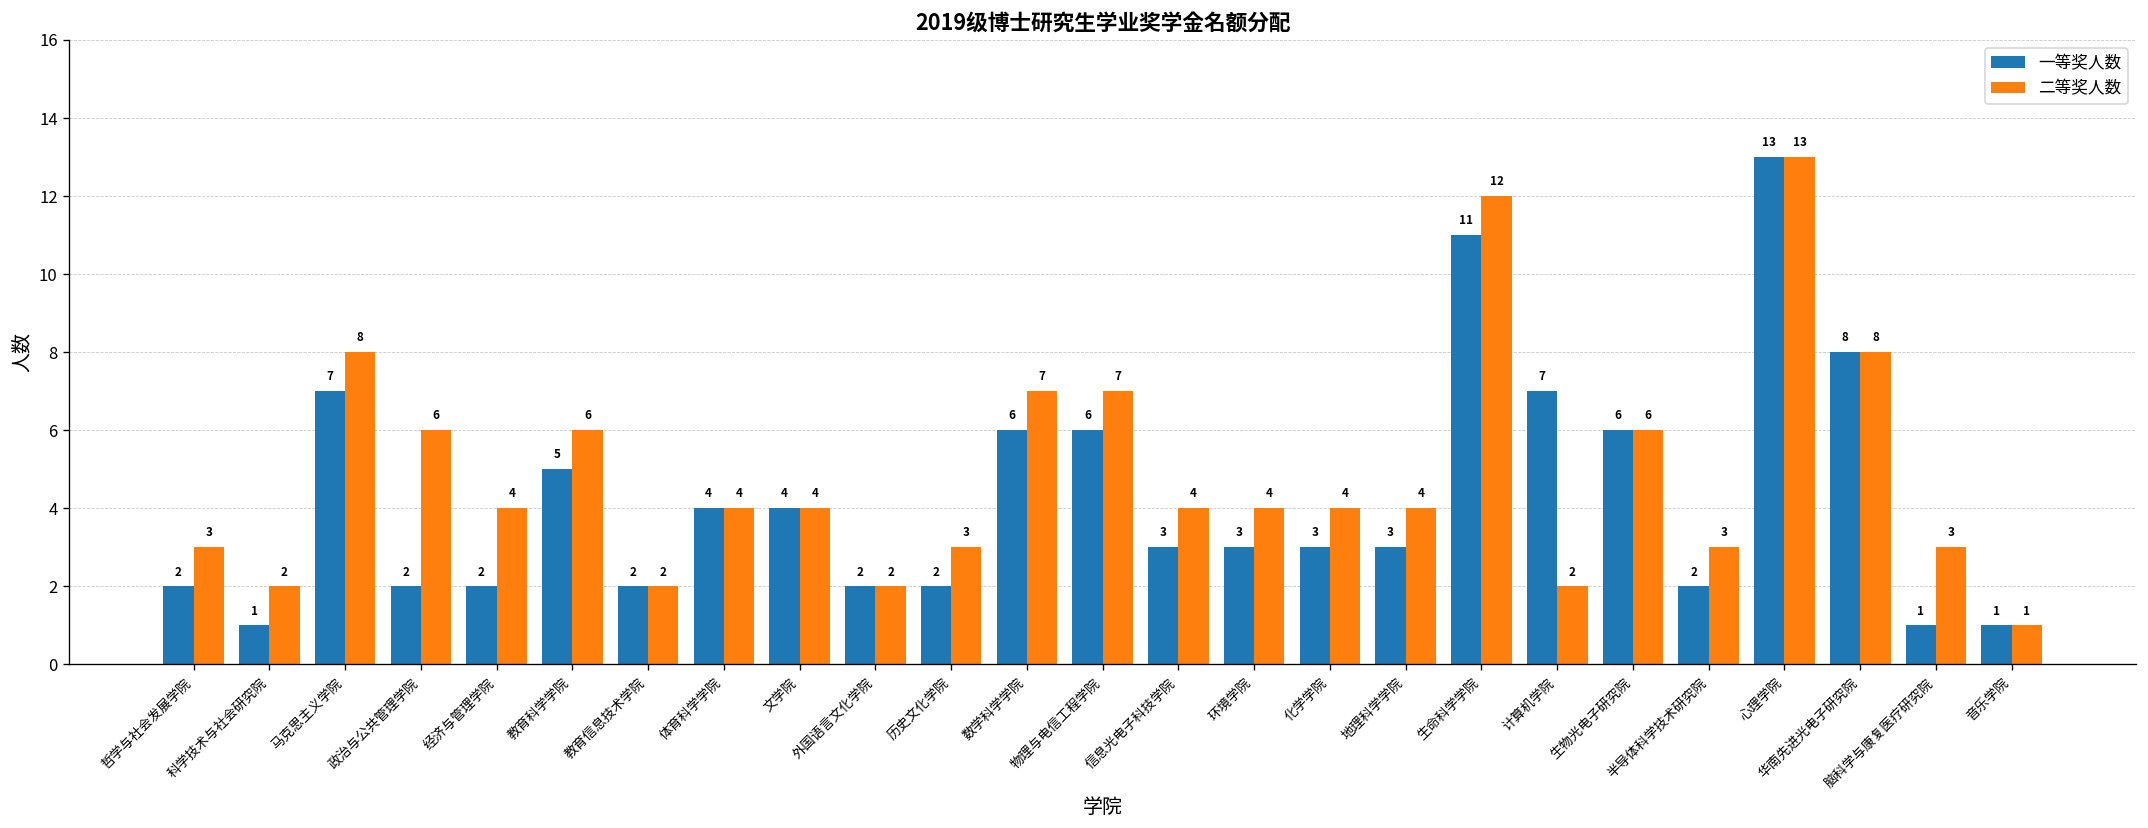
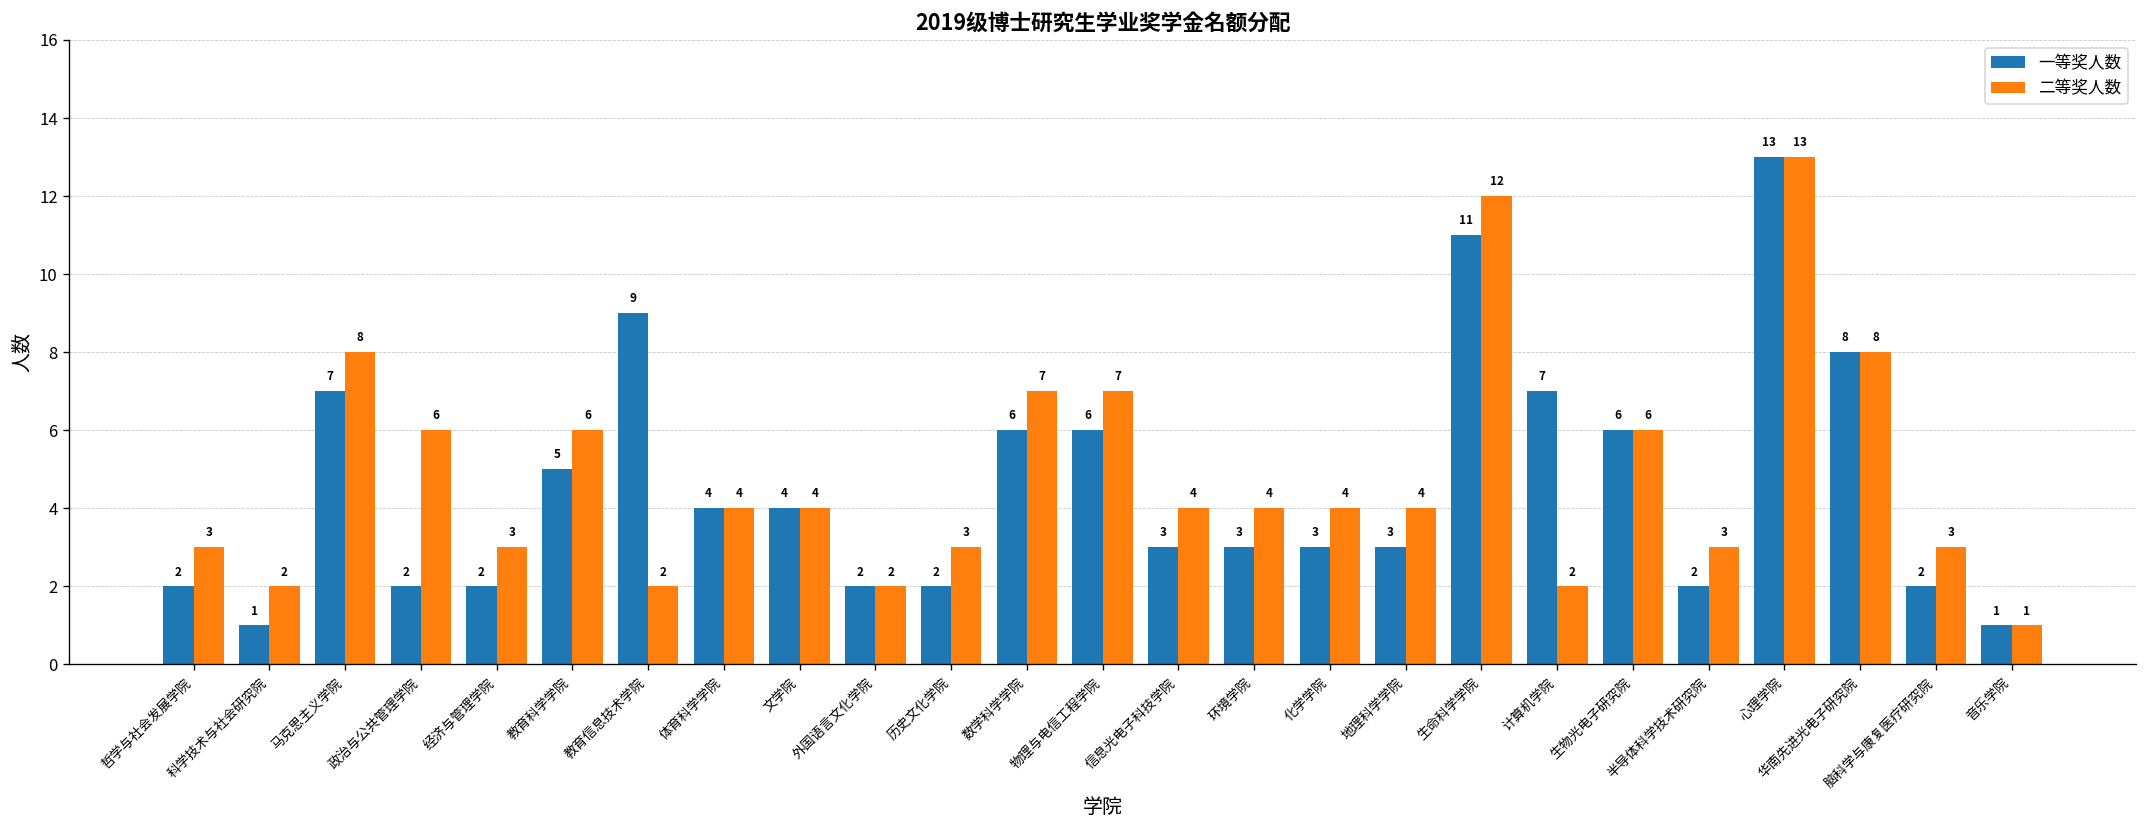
  {
    "一等奖人数": {
      "哲学与社会发展学院": 2,
      "科学技术与社会研究院": 1,
      "马克思主义学院": 7,
      "政治与公共管理学院": 2,
      "经济与管理学院": 2,
      "教育科学学院": 5,
-     "教育信息技术学院": 2,
+     "教育信息技术学院": 9,
      "体育科学学院": 4,
      "文学院": 4,
      "外国语言文化学院": 2,
      "历史文化学院": 2,
      "数学科学学院": 6,
      "物理与电信工程学院": 6,
      "信息光电子科技学院": 3,
      "环境学院": 3,
      "化学学院": 3,
      "地理科学学院": 3,
      "生命科学学院": 11,
      "计算机学院": 7,
      "生物光电子研究院": 6,
      "半导体科学技术研究院": 2,
      "心理学院": 13,
      "华南先进光电子研究院": 8,
-     "脑科学与康复医疗研究院": 1,
+     "脑科学与康复医疗研究院": 2,
      "音乐学院": 1
    },
    "二等奖人数": {
      "哲学与社会发展学院": 3,
      "科学技术与社会研究院": 2,
      "马克思主义学院": 8,
      "政治与公共管理学院": 6,
-     "经济与管理学院": 4,
+     "经济与管理学院": 3,
      "教育科学学院": 6,
      "教育信息技术学院": 2,
      "体育科学学院": 4,
      "文学院": 4,
      "外国语言文化学院": 2,
      "历史文化学院": 3,
      "数学科学学院": 7,
      "物理与电信工程学院": 7,
      "信息光电子科技学院": 4,
      "环境学院": 4,
      "化学学院": 4,
      "地理科学学院": 4,
      "生命科学学院": 12,
      "计算机学院": 2,
      "生物光电子研究院": 6,
      "半导体科学技术研究院": 3,
      "心理学院": 13,
      "华南先进光电子研究院": 8,
      "脑科学与康复医疗研究院": 3,
      "音乐学院": 1
    }
  }
